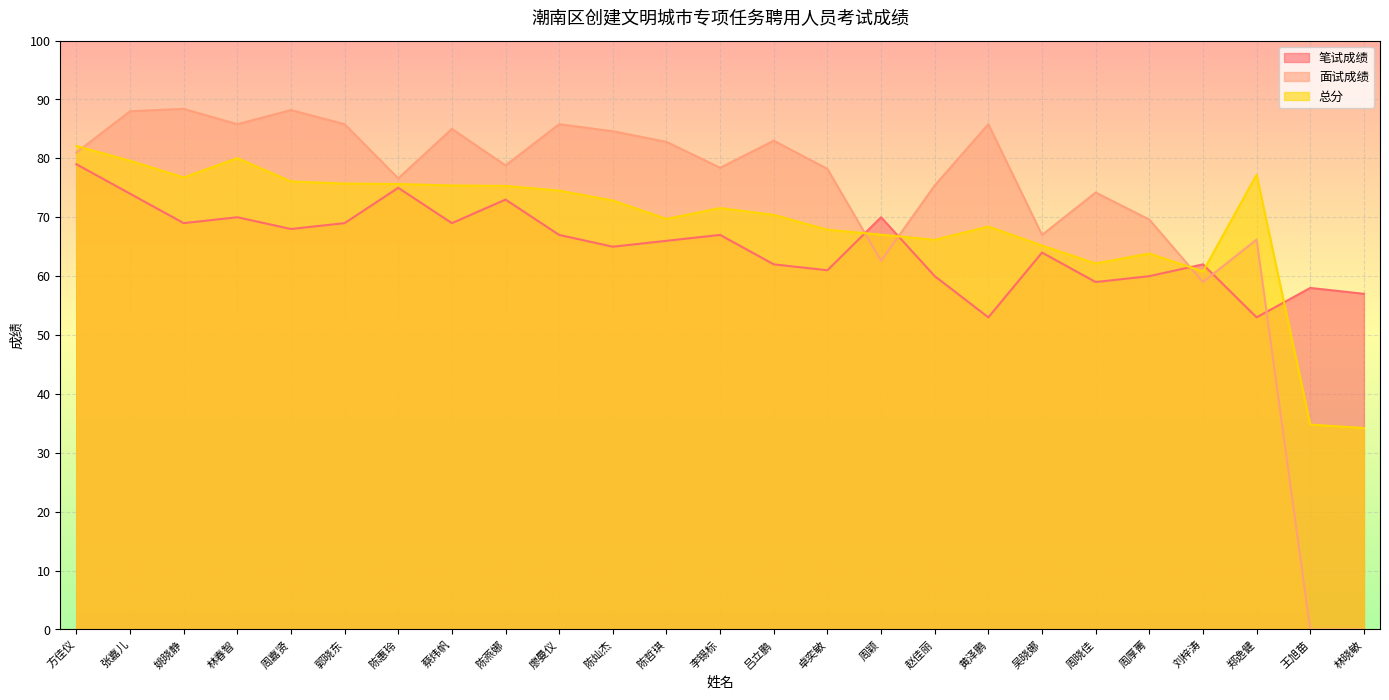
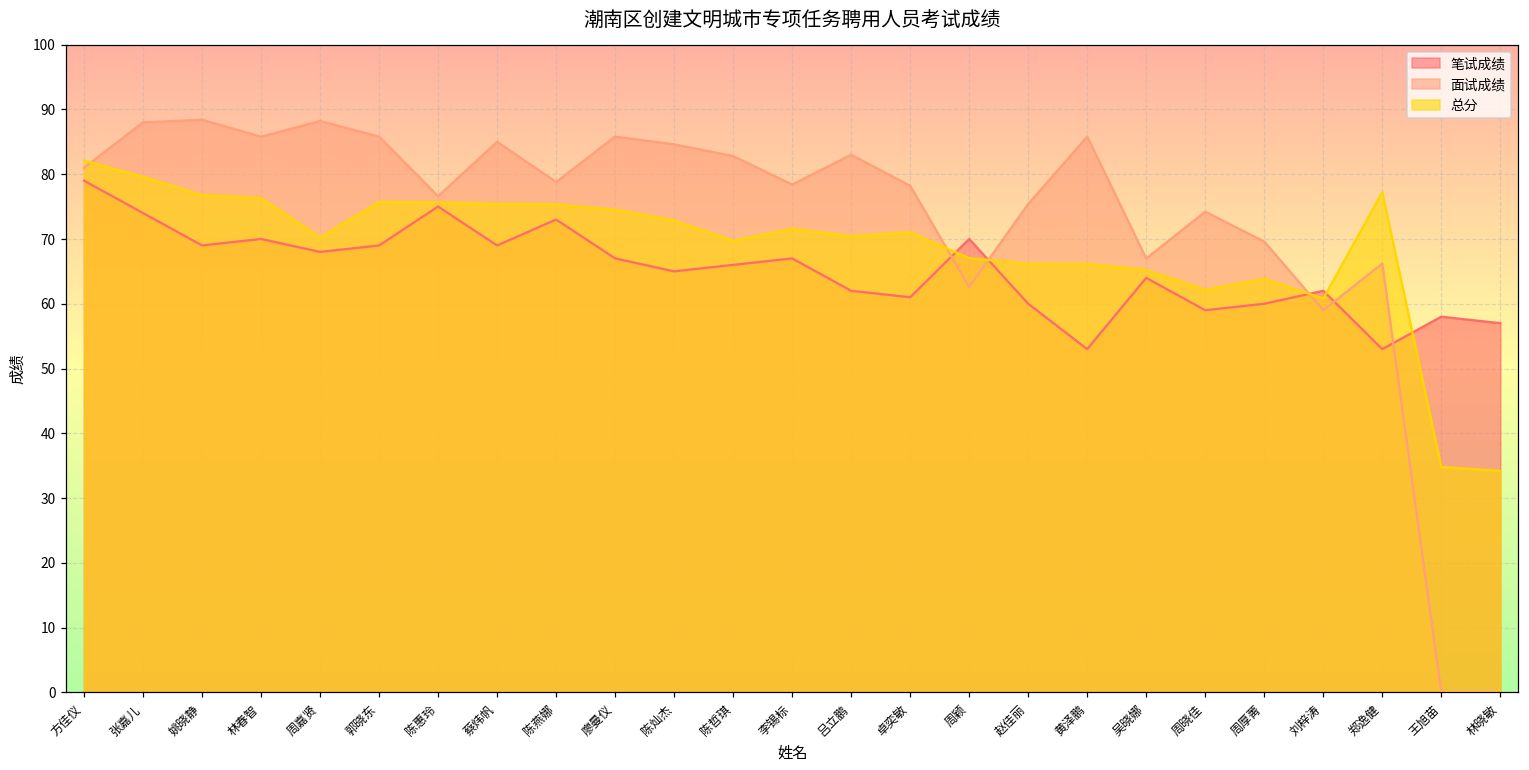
  {
    "总分": {
      "方佳仪": 82,
      "张嘉儿": 80,
      "姚晓静": 77,
-     "林春智": 80,
-     "周嘉贤": 76,
+     "林春智": 76,
+     "周嘉贤": 70,
      "郭晓东": 76,
      "陈惠玲": 76,
      "蔡炜帆": 75,
      "陈燕娜": 75,
      "廖曼仪": 75,
      "陈灿杰": 73,
      "陈哲琪": 70,
      "李锡标": 72,
      "吕立鹏": 70,
-     "卓奕敏": 68,
+     "卓奕敏": 71,
      "周颖": 67,
      "赵佳丽": 66,
-     "黄泽鹏": 68,
+     "黄泽鹏": 66,
      "吴晓娜": 65,
      "周晓佳": 62,
      "周厚菁": 64,
      "刘梓涛": 61,
      "郑逸健": 77,
      "王旭苗": 35,
      "林晓敏": 34
    }
  }
